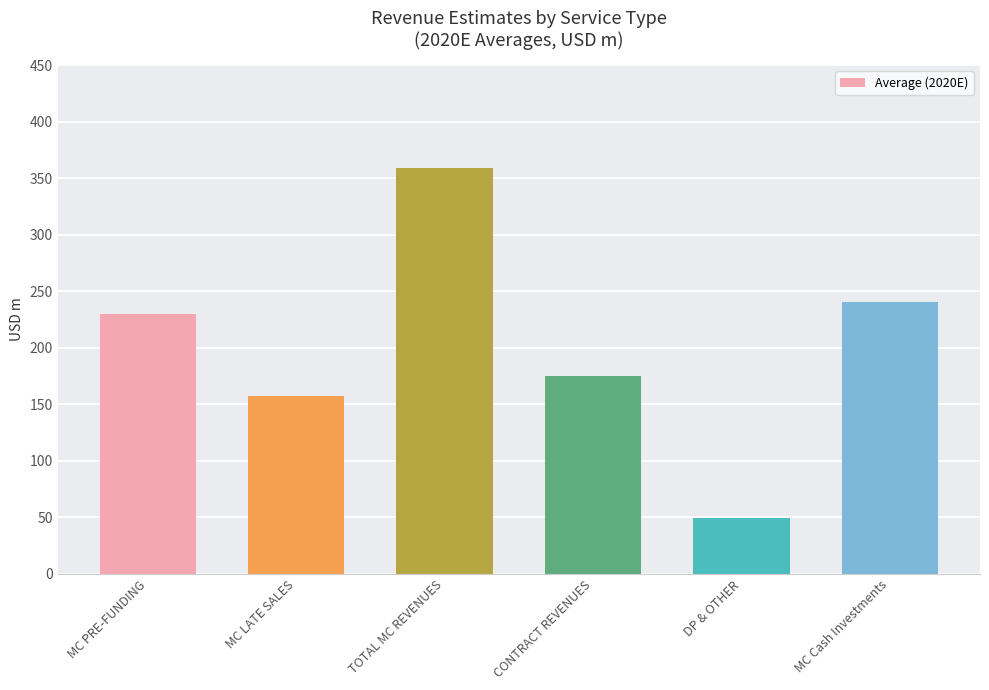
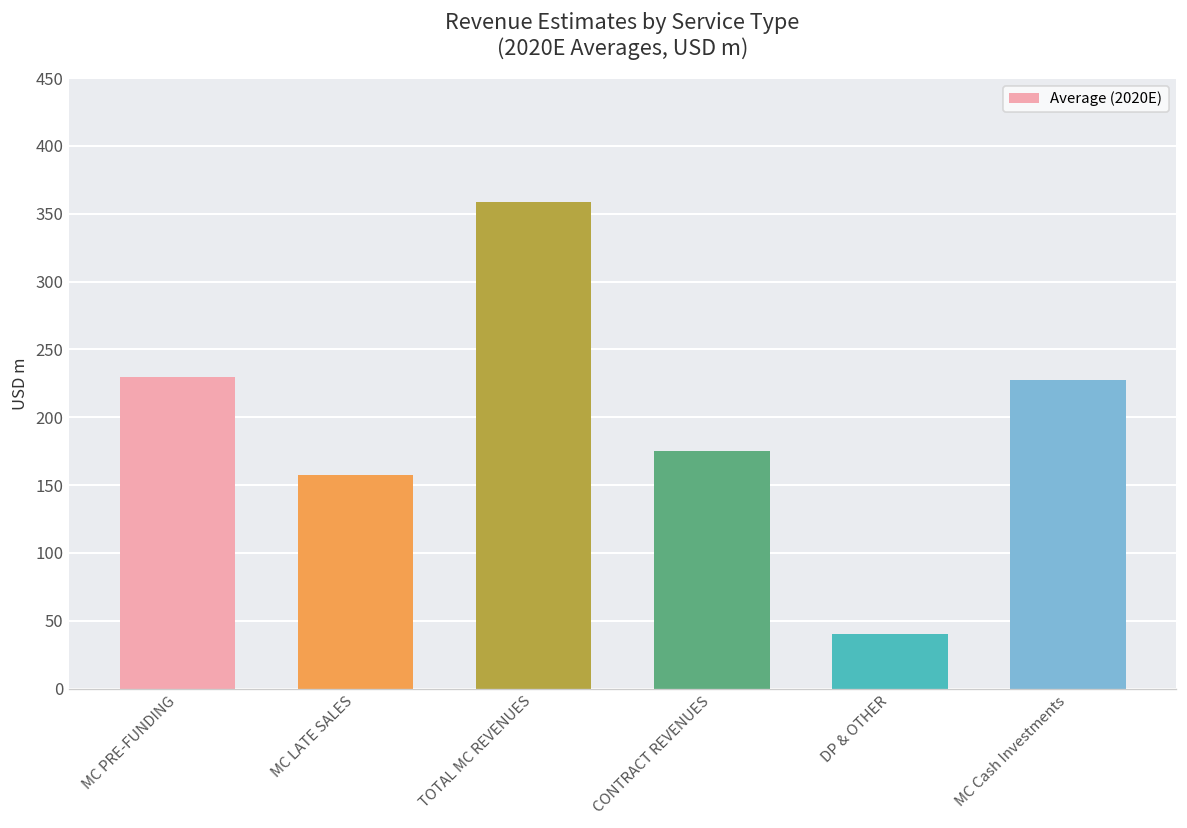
  {
    "MC PRE-FUNDING": 229,
    "MC LATE SALES": 157,
    "TOTAL MC REVENUES": 359,
    "CONTRACT REVENUES": 175,
-   "DP & OTHER": 49,
-   "MC Cash Investments": 240
+   "DP & OTHER": 40,
+   "MC Cash Investments": 228
  }
